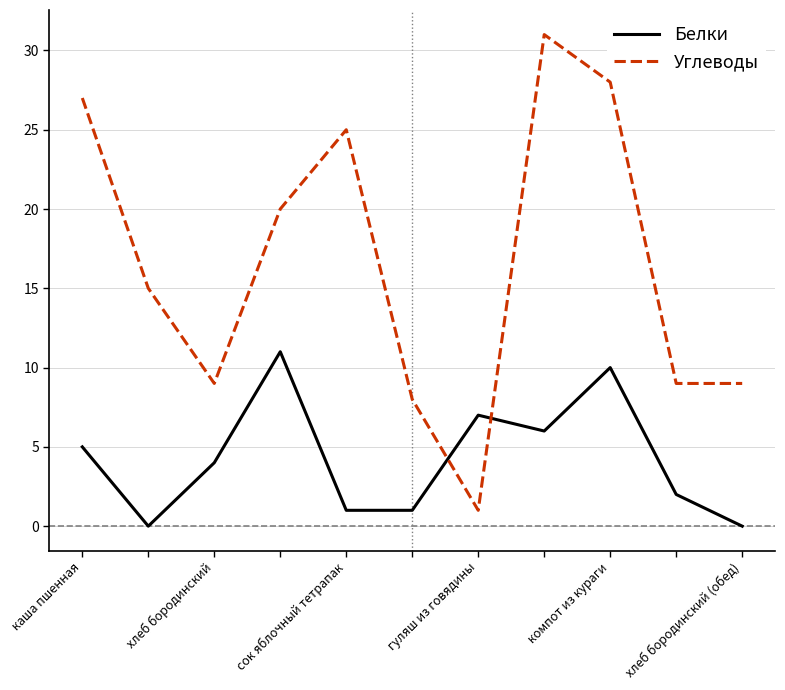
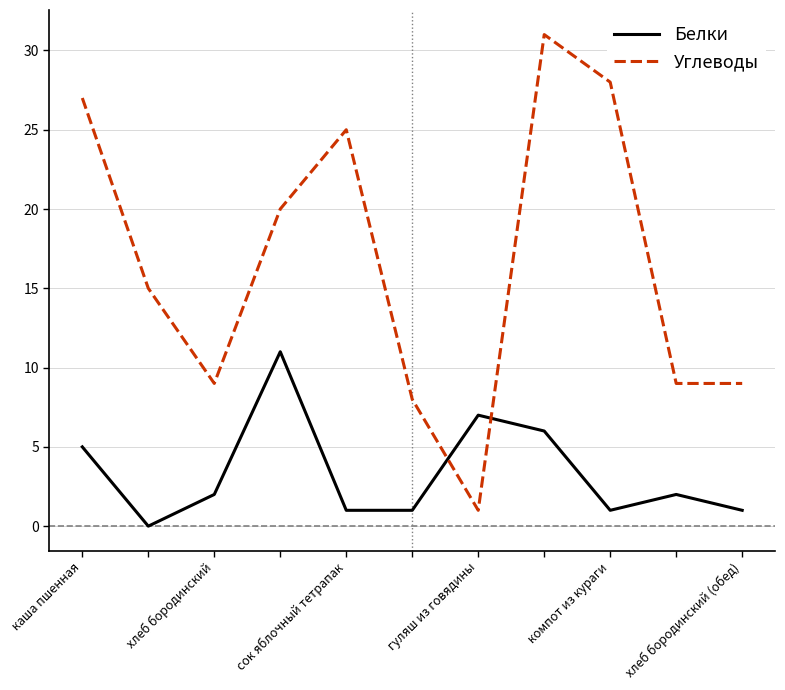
  {
    "Белки": {
      "каша пшенная": 5,
-     "хлеб бородинский": 4,
+     "хлеб бородинский": 2,
      "сок яблочный тетрапак": 1,
      "гуляш из говядины": 7,
-     "компот из кураги": 10,
-     "хлеб бородинский (обед)": 0
+     "компот из кураги": 1,
+     "хлеб бородинский (обед)": 1
    },
    "Углеводы": {
      "каша пшенная": 27,
      "хлеб бородинский": 9,
      "сок яблочный тетрапак": 25,
      "гуляш из говядины": 1,
      "компот из кураги": 28,
      "хлеб бородинский (обед)": 9
    }
  }
